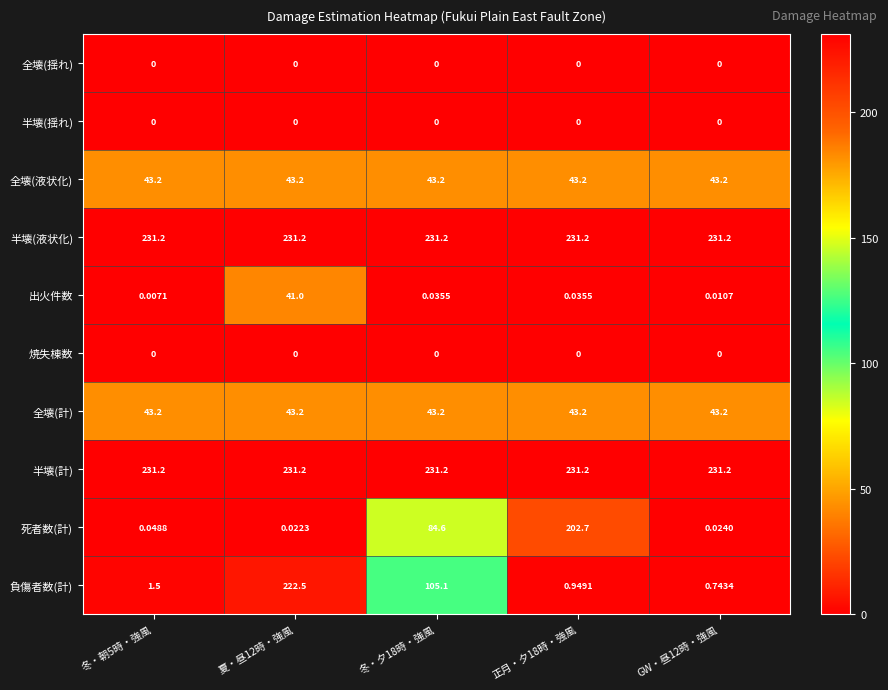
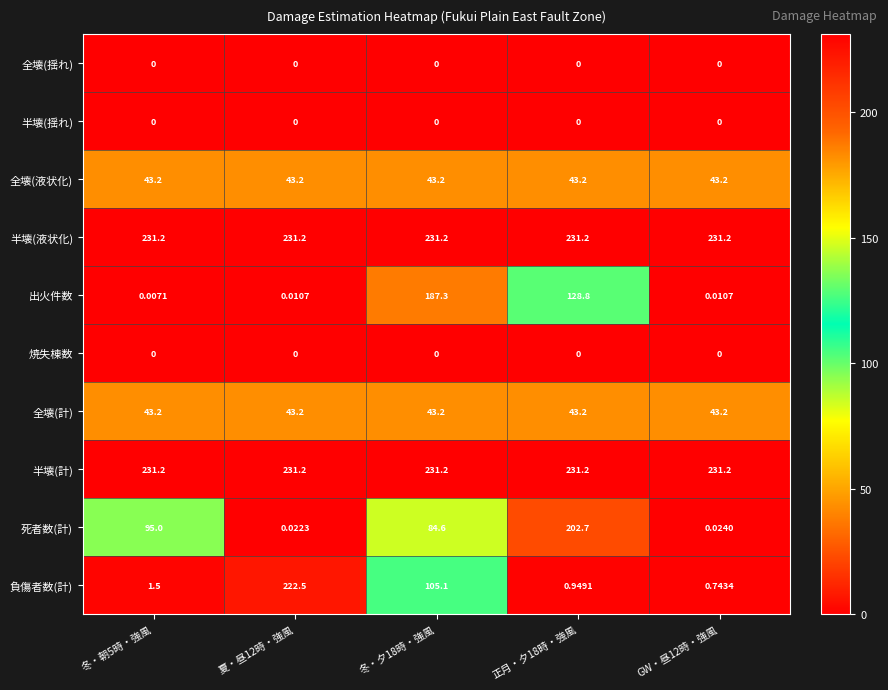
  {
    "全壊(揺れ)": {
      "冬・朝5時・強風": 0,
      "夏・昼12時・強風": 0,
      "冬・夕18時・強風": 0,
      "正月・夕18時・強風": 0,
      "GW・昼12時・強風": 0
    },
    "半壊(揺れ)": {
      "冬・朝5時・強風": 0,
      "夏・昼12時・強風": 0,
      "冬・夕18時・強風": 0,
      "正月・夕18時・強風": 0,
      "GW・昼12時・強風": 0
    },
    "全壊(液状化)": {
      "冬・朝5時・強風": 43.2,
      "夏・昼12時・強風": 43.2,
      "冬・夕18時・強風": 43.2,
      "正月・夕18時・強風": 43.2,
      "GW・昼12時・強風": 43.2
    },
    "半壊(液状化)": {
      "冬・朝5時・強風": 231.2,
      "夏・昼12時・強風": 231.2,
      "冬・夕18時・強風": 231.2,
      "正月・夕18時・強風": 231.2,
      "GW・昼12時・強風": 231.2
    },
    "出火件数": {
      "冬・朝5時・強風": 0.0071,
-     "夏・昼12時・強風": 41.0,
-     "冬・夕18時・強風": 0.0355,
-     "正月・夕18時・強風": 0.0355,
+     "夏・昼12時・強風": 0.0107,
+     "冬・夕18時・強風": 187.3,
+     "正月・夕18時・強風": 128.8,
      "GW・昼12時・強風": 0.0107
    },
    "焼失棟数": {
      "冬・朝5時・強風": 0,
      "夏・昼12時・強風": 0,
      "冬・夕18時・強風": 0,
      "正月・夕18時・強風": 0,
      "GW・昼12時・強風": 0
    },
    "全壊(計)": {
      "冬・朝5時・強風": 43.2,
      "夏・昼12時・強風": 43.2,
      "冬・夕18時・強風": 43.2,
      "正月・夕18時・強風": 43.2,
      "GW・昼12時・強風": 43.2
    },
    "半壊(計)": {
      "冬・朝5時・強風": 231.2,
      "夏・昼12時・強風": 231.2,
      "冬・夕18時・強風": 231.2,
      "正月・夕18時・強風": 231.2,
      "GW・昼12時・強風": 231.2
    },
    "死者数(計)": {
-     "冬・朝5時・強風": 0.0488,
+     "冬・朝5時・強風": 95.0,
      "夏・昼12時・強風": 0.0223,
      "冬・夕18時・強風": 84.6,
      "正月・夕18時・強風": 202.7,
      "GW・昼12時・強風": 0.0240
    },
    "負傷者数(計)": {
      "冬・朝5時・強風": 1.5,
      "夏・昼12時・強風": 222.5,
      "冬・夕18時・強風": 105.1,
      "正月・夕18時・強風": 0.9491,
      "GW・昼12時・強風": 0.7434
    }
  }
